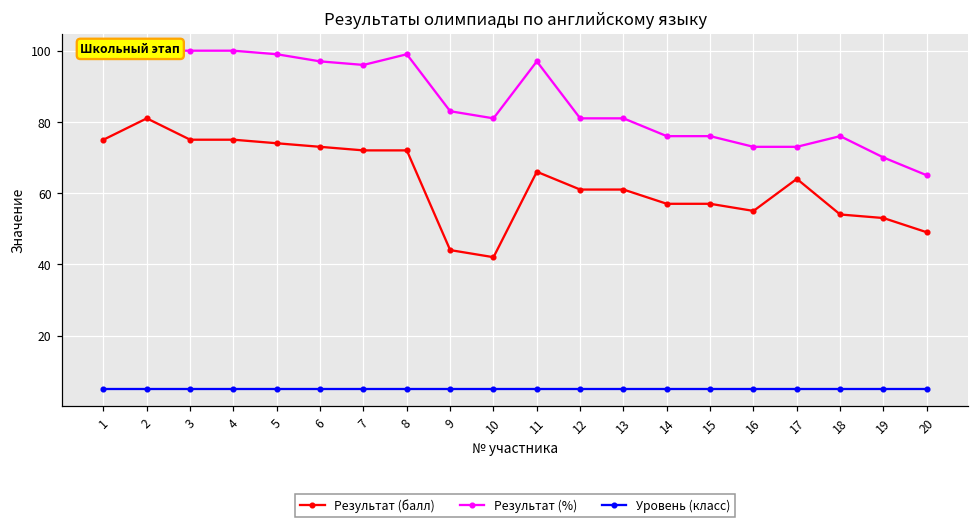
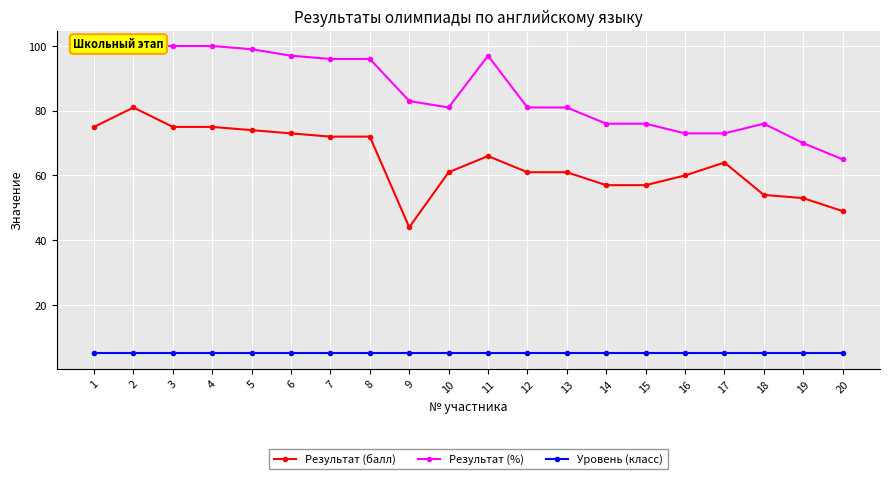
  {
    "Результат (балл)": {
      "1": 75,
      "2": 81,
      "3": 75,
      "4": 75,
      "5": 74,
      "6": 73,
      "7": 72,
      "8": 72,
      "9": 44,
-     "10": 42,
+     "10": 61,
      "11": 66,
      "12": 61,
      "13": 61,
      "14": 57,
      "15": 57,
-     "16": 55,
+     "16": 60,
      "17": 64,
      "18": 54,
      "19": 53,
      "20": 49
    },
    "Результат (%)": {
      "3": 100,
      "4": 100,
      "5": 99,
      "6": 97,
      "7": 96,
-     "8": 99,
+     "8": 96,
      "9": 83,
      "10": 81,
      "11": 97,
      "12": 81,
      "13": 81,
      "14": 76,
      "15": 76,
      "16": 73,
      "17": 73,
      "18": 76,
      "19": 70,
      "20": 65
    },
    "Уровень (класс)": {
      "1": 5,
      "2": 5,
      "3": 5,
      "4": 5,
      "5": 5,
      "6": 5,
      "7": 5,
      "8": 5,
      "9": 5,
      "10": 5,
      "11": 5,
      "12": 5,
      "13": 5,
      "14": 5,
      "15": 5,
      "16": 5,
      "17": 5,
      "18": 5,
      "19": 5,
      "20": 5
    }
  }
